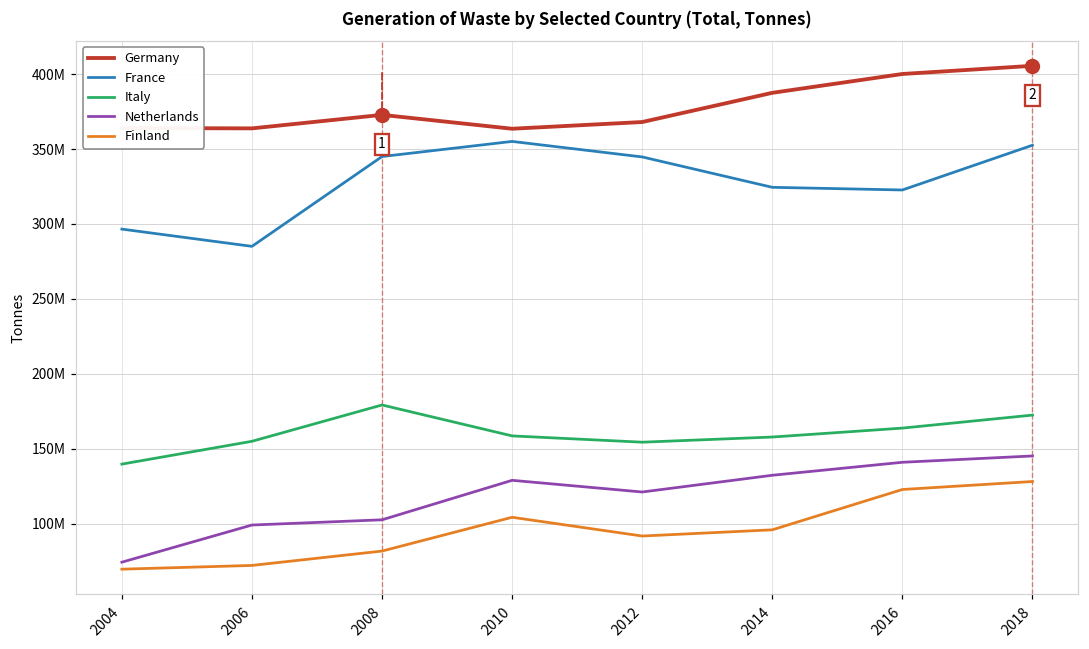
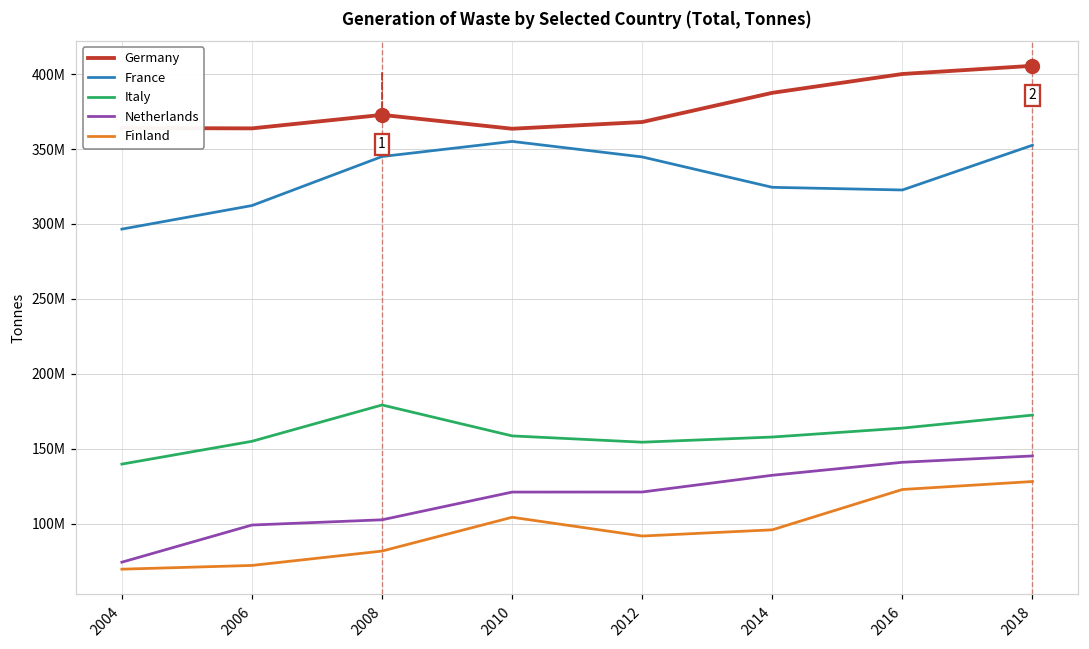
  {
    "France": {
      "2004": 297000000,
-     "2006": 285000000,
+     "2006": 312000000,
      "2010": 355000000,
      "2012": 345000000,
      "2014": 324000000,
      "2016": 323000000,
      "2018": 353000000
    },
    "Italy": {
      "2004": 140000000,
      "2006": 155000000,
      "2008": 179000000,
      "2010": 159000000,
      "2012": 154000000,
      "2014": 158000000,
      "2016": 164000000,
      "2018": 173000000
    },
    "Netherlands": {
      "2004": 74000000,
      "2006": 99000000,
      "2008": 103000000,
-     "2010": 129000000,
+     "2010": 121000000,
      "2012": 121000000,
      "2014": 132000000,
      "2016": 141000000,
      "2018": 145000000
    },
    "Finland": {
      "2004": 70000000,
      "2006": 72000000,
      "2008": 82000000,
      "2010": 104000000,
      "2012": 92000000,
      "2014": 96000000,
      "2016": 123000000,
      "2018": 128000000
    }
  }
